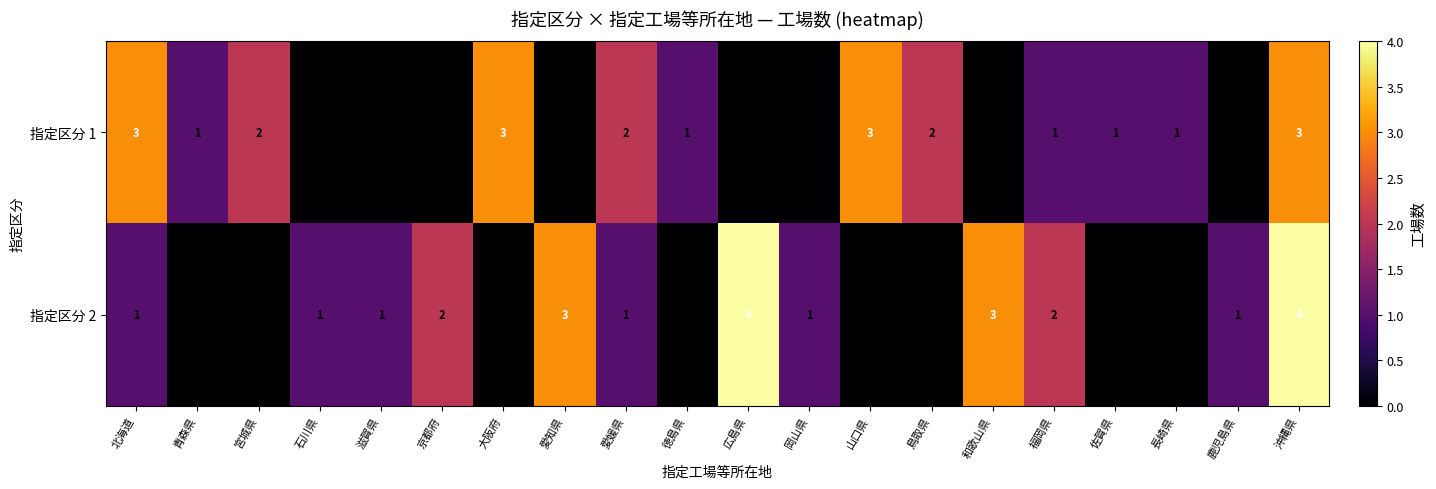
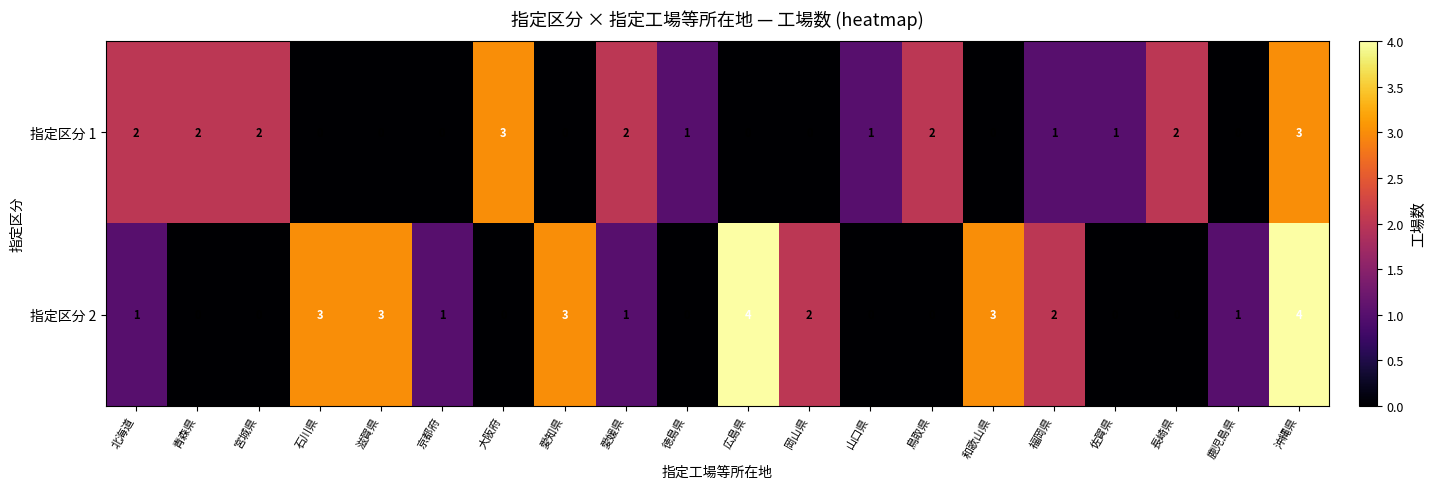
  {
    "指定区分 1": {
-     "北海道": 3,
-     "青森県": 1,
+     "北海道": 2,
+     "青森県": 2,
      "宮城県": 2,
      "大阪府": 3,
      "愛媛県": 2,
      "徳島県": 1,
-     "山口県": 3,
+     "山口県": 1,
      "鳥取県": 2,
      "福岡県": 1,
      "佐賀県": 1,
-     "長崎県": 1,
+     "長崎県": 2,
      "沖縄県": 3
    },
    "指定区分 2": {
      "北海道": 1,
-     "石川県": 1,
-     "滋賀県": 1,
-     "京都府": 2,
+     "石川県": 3,
+     "滋賀県": 3,
+     "京都府": 1,
      "愛知県": 3,
      "愛媛県": 1,
      "広島県": 4,
-     "岡山県": 1,
+     "岡山県": 2,
      "和歌山県": 3,
      "福岡県": 2,
      "鹿児島県": 1,
      "沖縄県": 4
    }
  }
